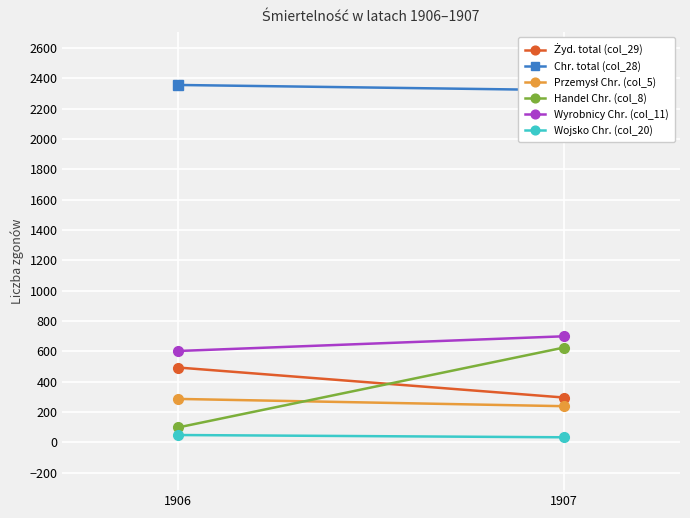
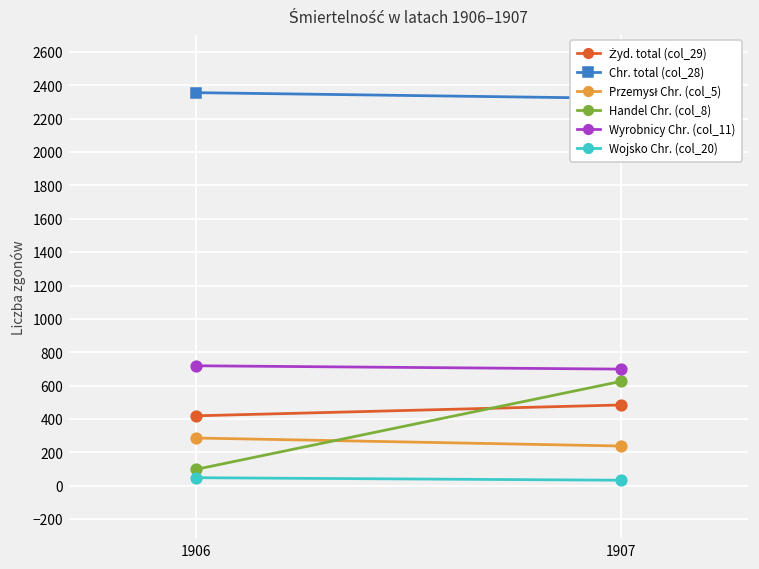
  {
    "Żyd. total (col_29)": {
-     "1906": 490,
-     "1907": 300
+     "1906": 420,
+     "1907": 480
    },
    "Chr. total (col_28)": {
      "1906": 2360
    },
    "Przemysł Chr. (col_5)": {
      "1906": 290,
      "1907": 240
    },
    "Handel Chr. (col_8)": {
      "1906": 100,
      "1907": 630
    },
    "Wyrobnicy Chr. (col_11)": {
-     "1906": 600,
+     "1906": 720,
      "1907": 700
    },
    "Wojsko Chr. (col_20)": {
      "1906": 50,
      "1907": 30
    }
  }
